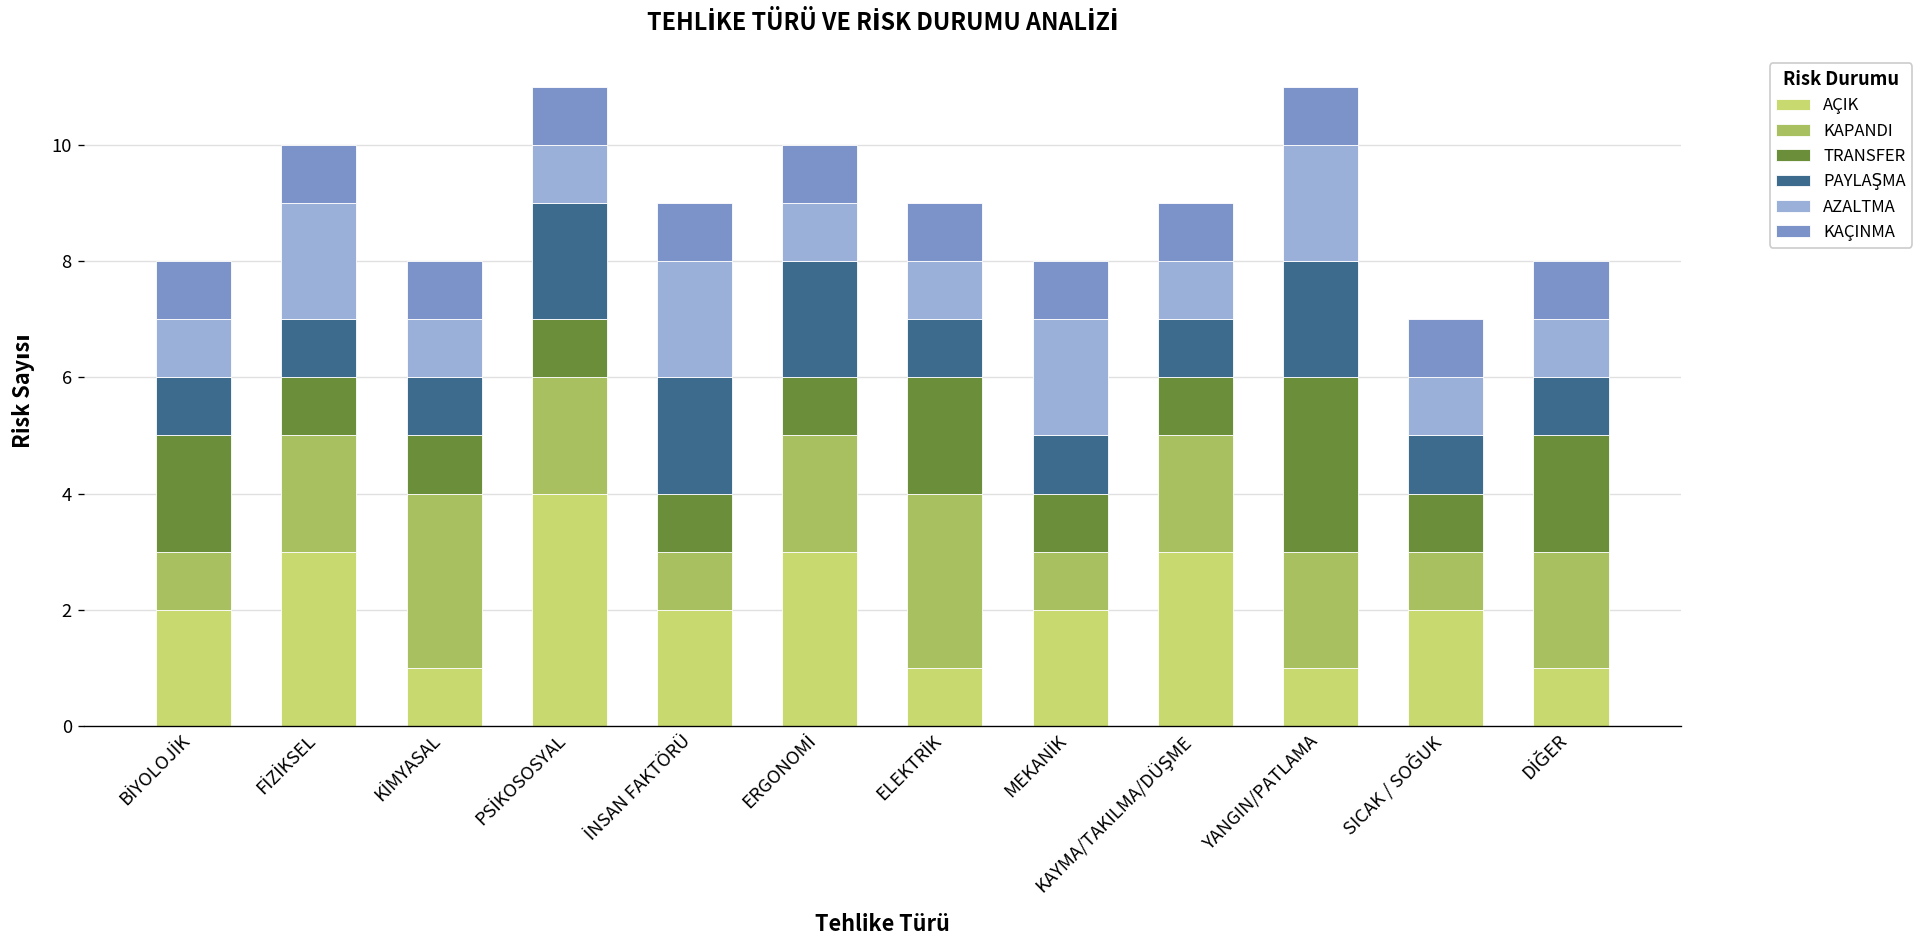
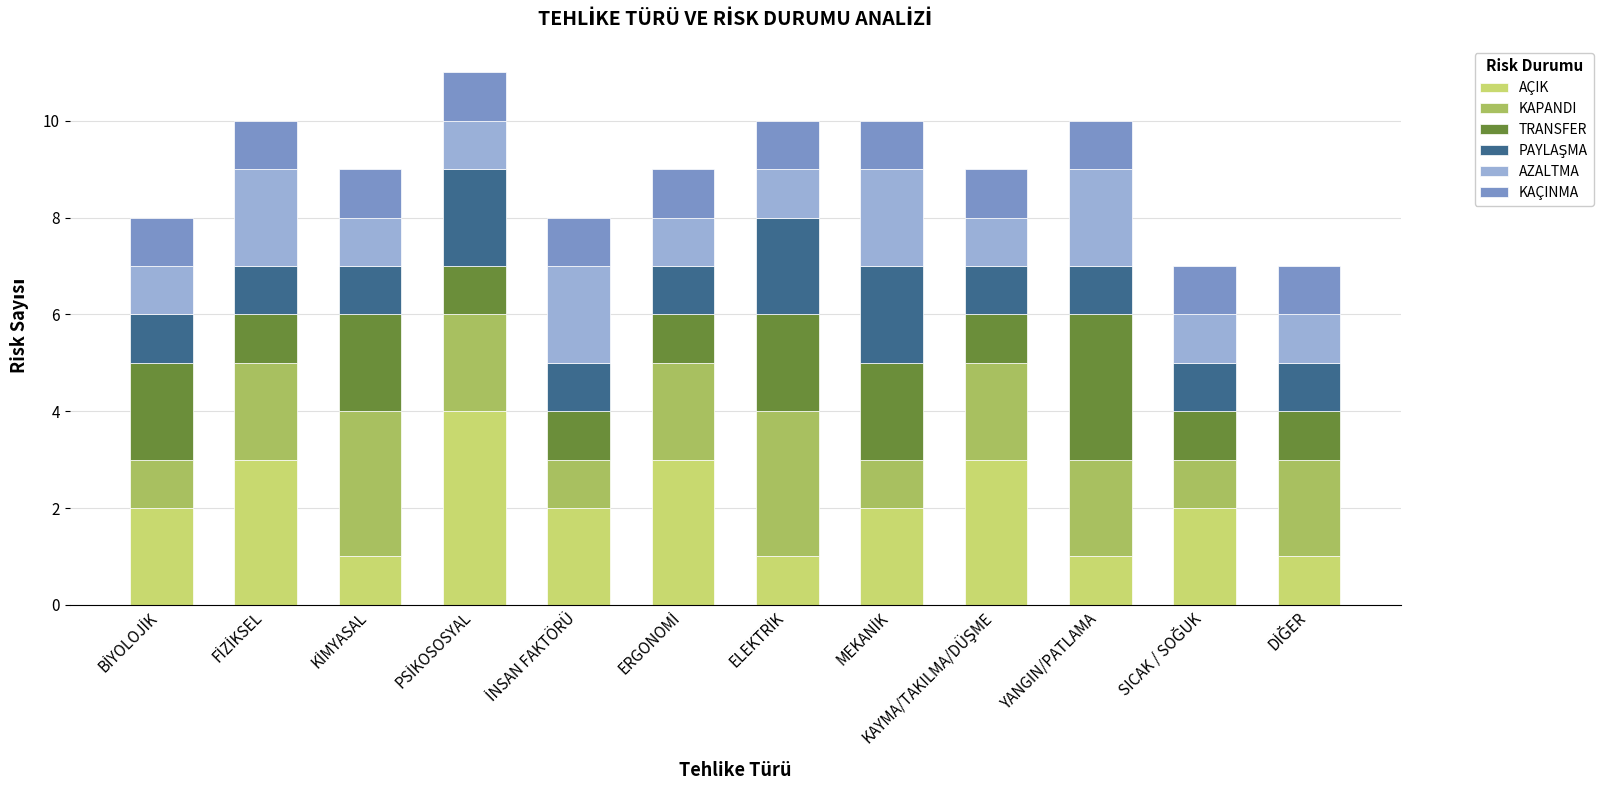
  {
    "TRANSFER": {
      "BİYOLOJİK": 2,
      "FİZİKSEL": 1,
-     "KİMYASAL": 1,
+     "KİMYASAL": 2,
      "PSİKOSOSYAL": 1,
      "İNSAN FAKTÖRÜ": 1,
      "ERGONOMİ": 1,
      "ELEKTRİK": 2,
-     "MEKANİK": 1,
+     "MEKANİK": 2,
      "KAYMA/TAKILMA/DÜŞME": 1,
      "YANGIN/PATLAMA": 3,
      "SICAK / SOĞUK": 1,
-     "DİĞER": 2
+     "DİĞER": 1
    },
    "PAYLAŞMA": {
      "BİYOLOJİK": 1,
      "FİZİKSEL": 1,
      "KİMYASAL": 1,
      "PSİKOSOSYAL": 2,
-     "İNSAN FAKTÖRÜ": 2,
-     "ERGONOMİ": 2,
-     "ELEKTRİK": 1,
-     "MEKANİK": 1,
+     "İNSAN FAKTÖRÜ": 1,
+     "ERGONOMİ": 1,
+     "ELEKTRİK": 2,
+     "MEKANİK": 2,
      "KAYMA/TAKILMA/DÜŞME": 1,
-     "YANGIN/PATLAMA": 2,
+     "YANGIN/PATLAMA": 1,
      "SICAK / SOĞUK": 1,
      "DİĞER": 1
    }
  }
